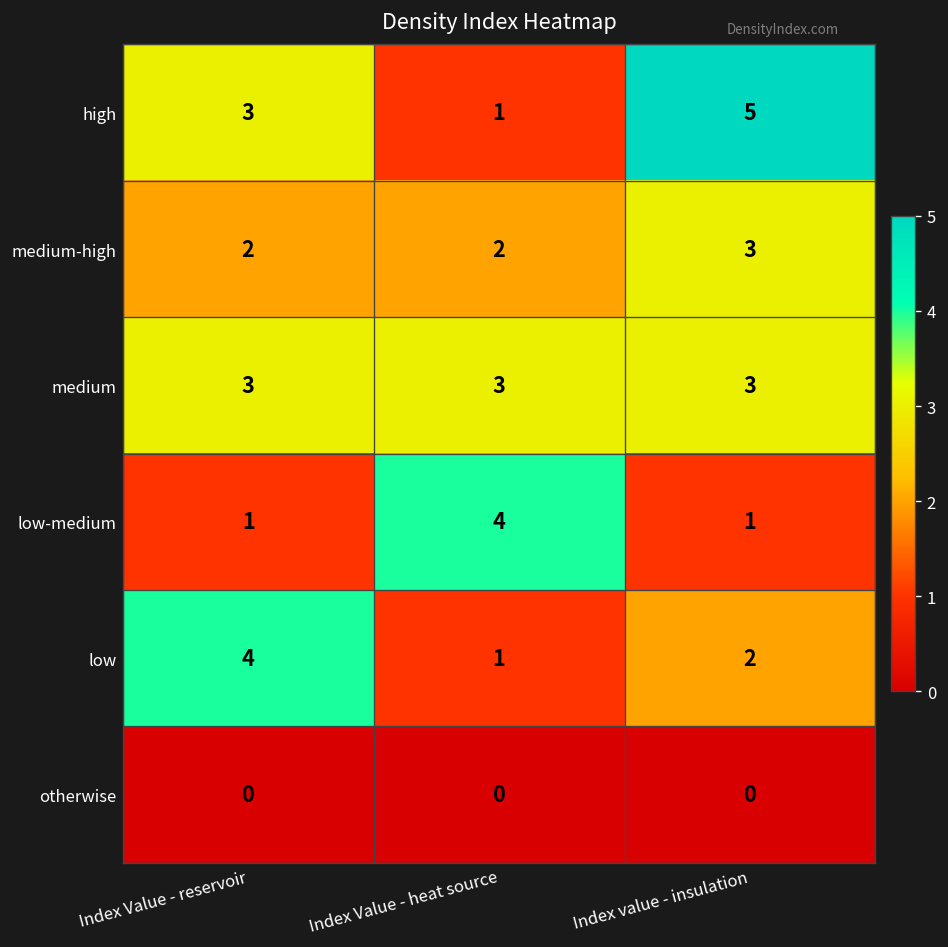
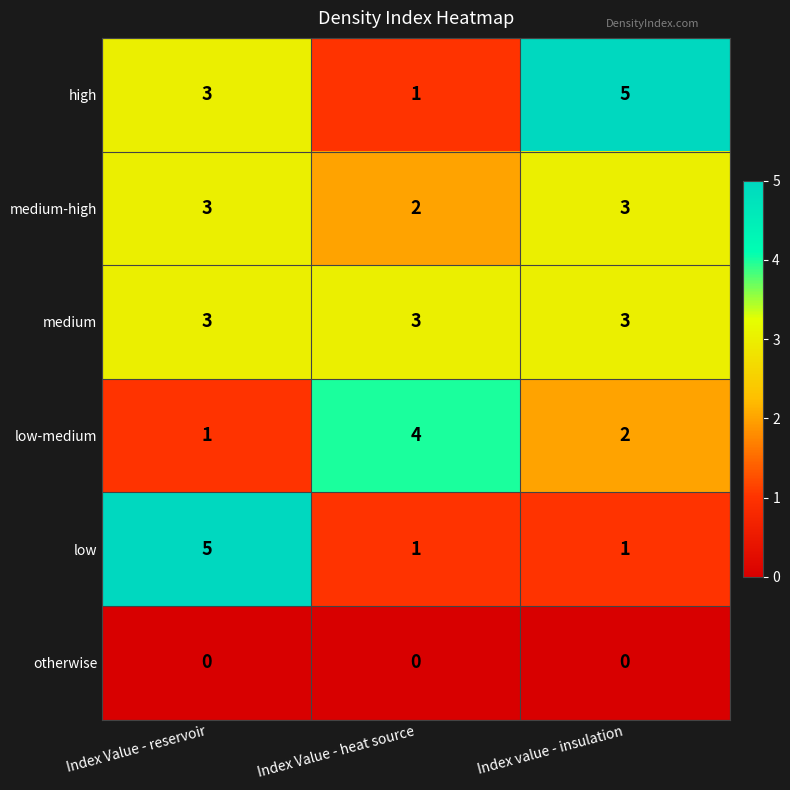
  {
    "high": {
      "Index Value - reservoir": 3,
      "Index Value - heat source": 1,
      "Index value - insulation": 5
    },
    "medium-high": {
-     "Index Value - reservoir": 2,
+     "Index Value - reservoir": 3,
      "Index Value - heat source": 2,
      "Index value - insulation": 3
    },
    "medium": {
      "Index Value - reservoir": 3,
      "Index Value - heat source": 3,
      "Index value - insulation": 3
    },
    "low-medium": {
      "Index Value - reservoir": 1,
      "Index Value - heat source": 4,
-     "Index value - insulation": 1
+     "Index value - insulation": 2
    },
    "low": {
-     "Index Value - reservoir": 4,
+     "Index Value - reservoir": 5,
      "Index Value - heat source": 1,
-     "Index value - insulation": 2
+     "Index value - insulation": 1
    },
    "otherwise": {
      "Index Value - reservoir": 0,
      "Index Value - heat source": 0,
      "Index value - insulation": 0
    }
  }
